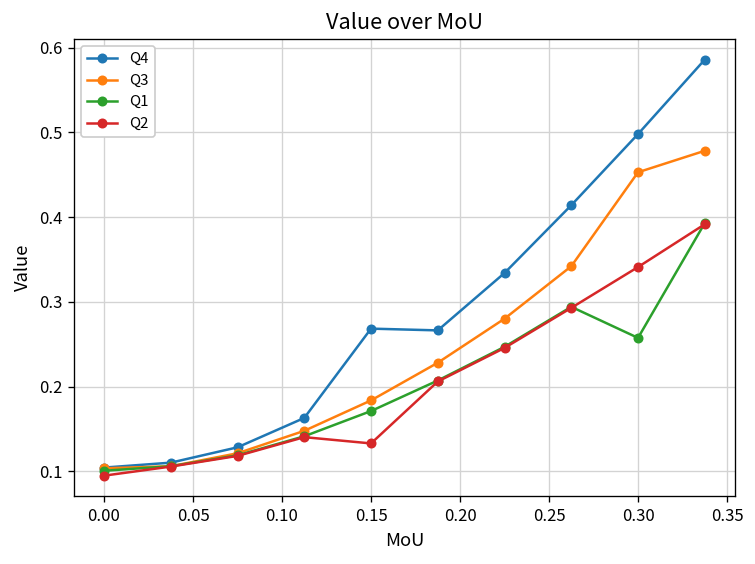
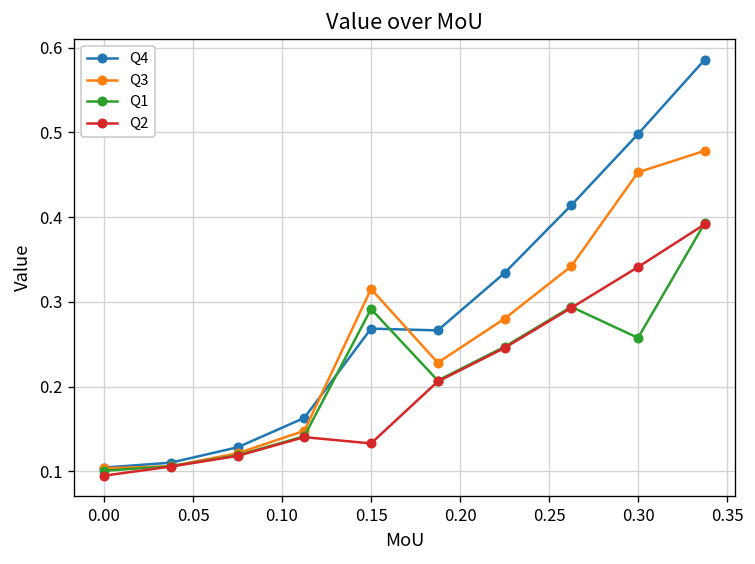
  {
    "Q4": {
      "0.15": 0.27,
      "0.30": 0.50
    },
    "Q3": {
-     "0.15": 0.18,
+     "0.15": 0.32,
      "0.30": 0.45
    },
    "Q1": {
-     "0.15": 0.17,
+     "0.15": 0.29,
      "0.30": 0.26
    },
    "Q2": {
      "0.00": 0.09,
      "0.15": 0.13,
      "0.30": 0.34
    }
  }
